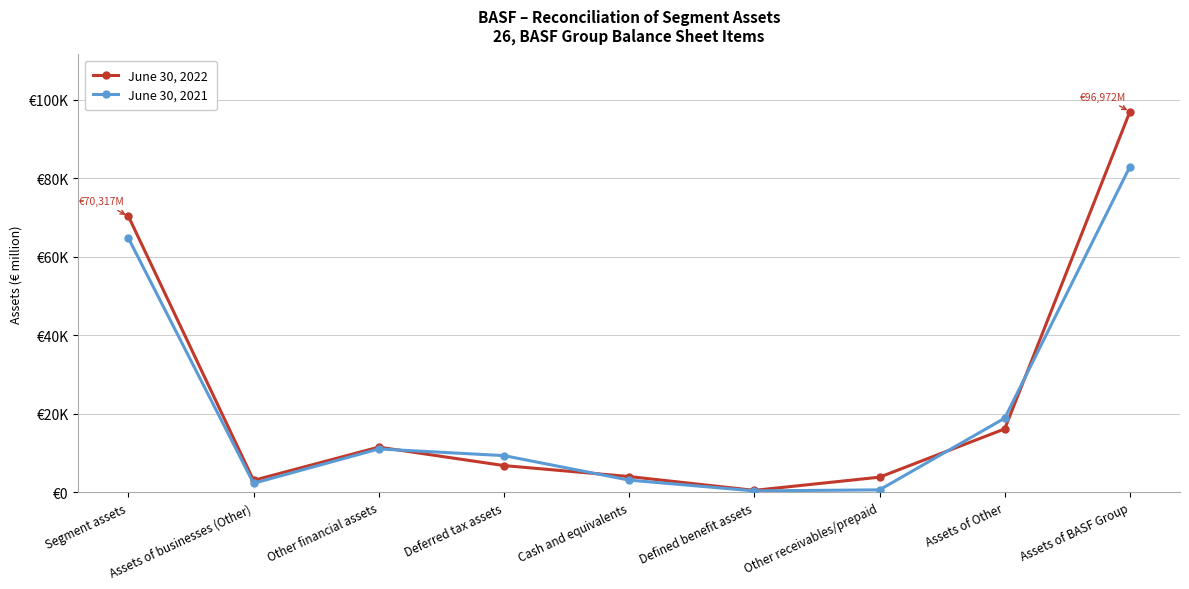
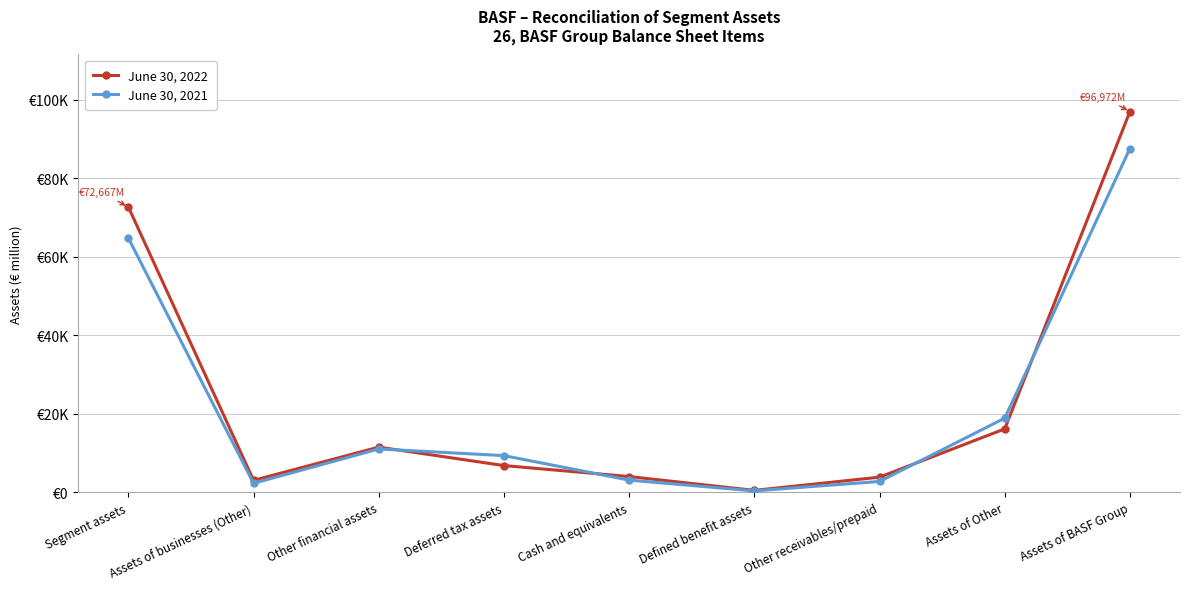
  {
    "June 30, 2022": {
-     "Segment assets": "€70,317M",
+     "Segment assets": "€72,667M",
      "Assets of BASF Group": "€96,972M"
    },
    "June 30, 2021": {
      "Segment assets": "€65000",
      "Assets of businesses (Other)": "€2000",
      "Deferred tax assets": "€9000",
      "Cash and equivalents": "€3000",
-     "Other receivables/prepaid": "€1000",
+     "Other receivables/prepaid": "€3000",
      "Assets of Other": "€19000",
-     "Assets of BASF Group": "€83000"
+     "Assets of BASF Group": "€88000"
    }
  }
